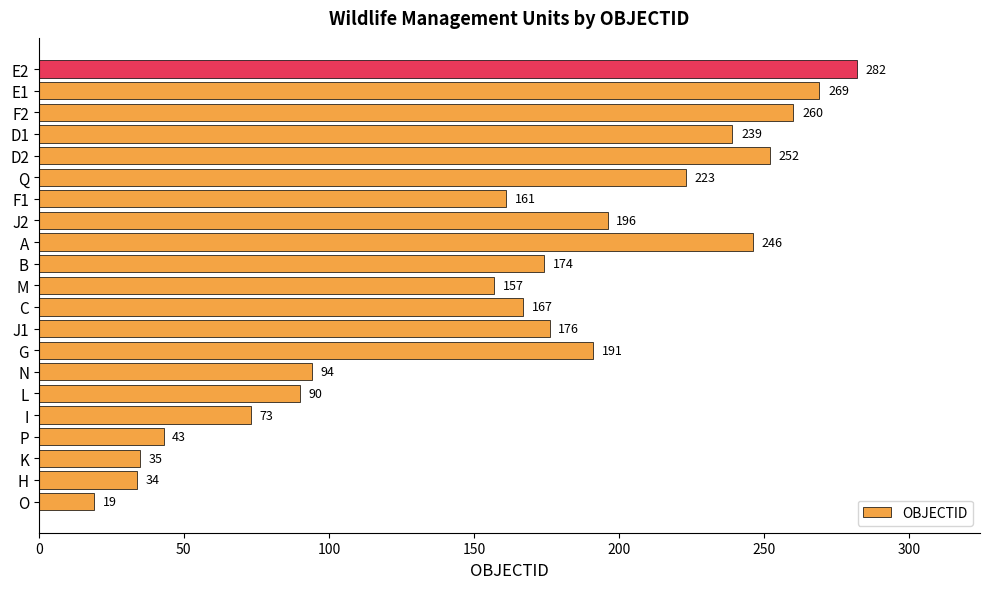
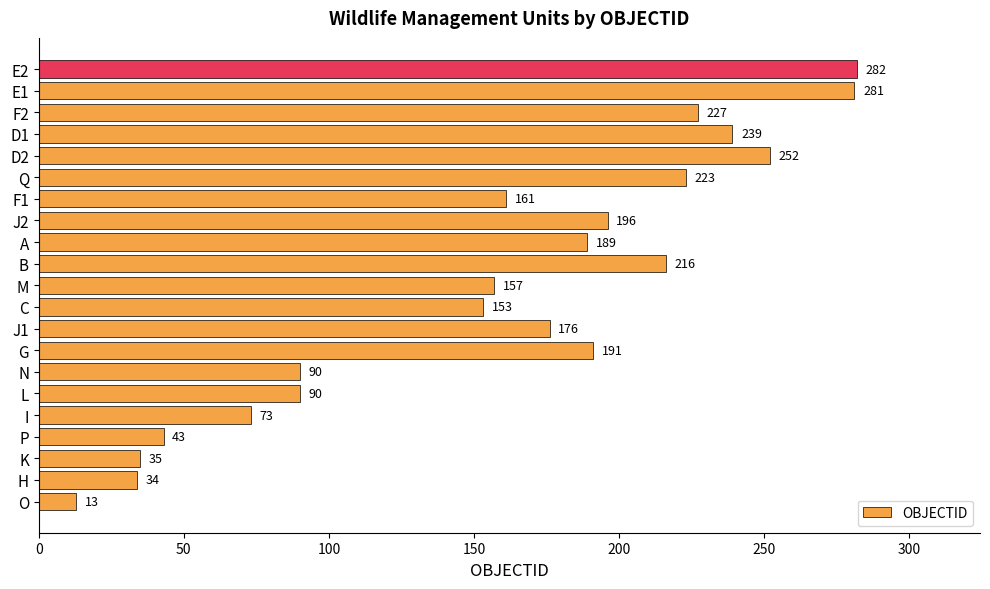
  {
    "E2": 282,
-   "E1": 269,
-   "F2": 260,
+   "E1": 281,
+   "F2": 227,
    "D1": 239,
    "D2": 252,
    "Q": 223,
    "F1": 161,
    "J2": 196,
-   "A": 246,
-   "B": 174,
+   "A": 189,
+   "B": 216,
    "M": 157,
-   "C": 167,
+   "C": 153,
    "J1": 176,
    "G": 191,
-   "N": 94,
+   "N": 90,
    "L": 90,
    "I": 73,
    "P": 43,
    "K": 35,
    "H": 34,
-   "O": 19
+   "O": 13
  }
